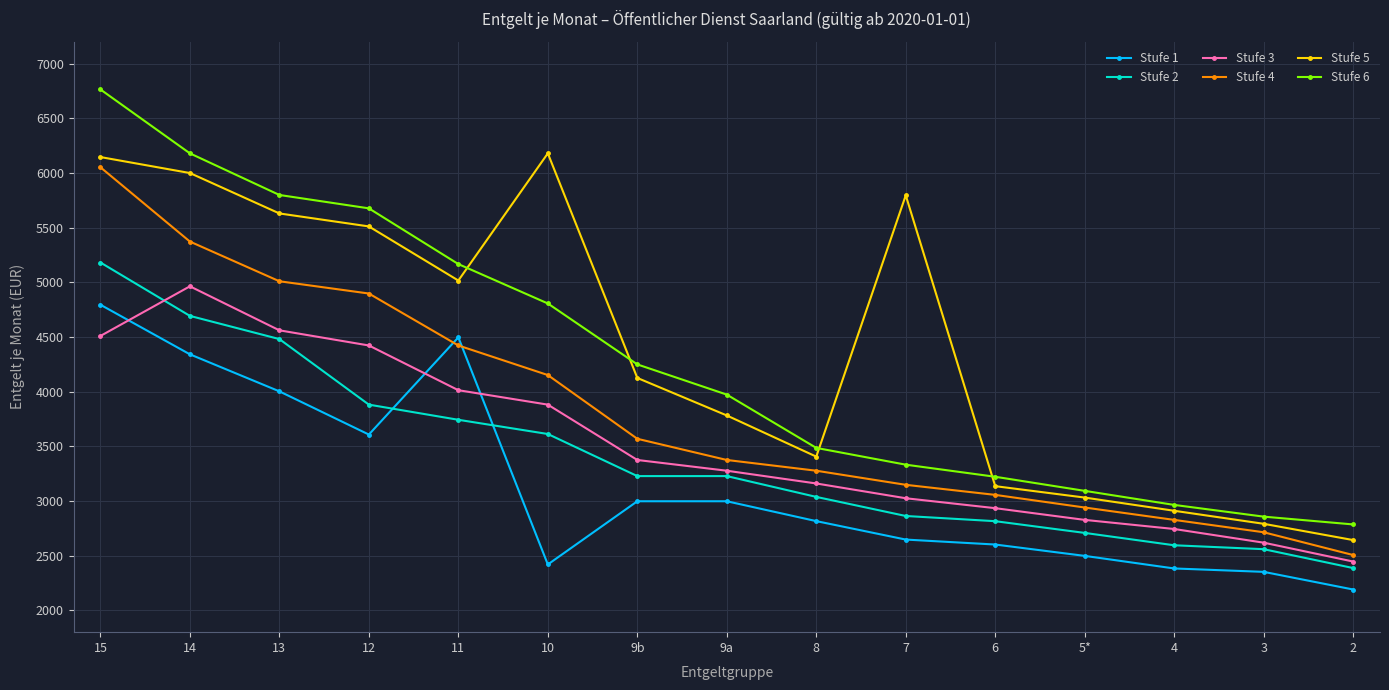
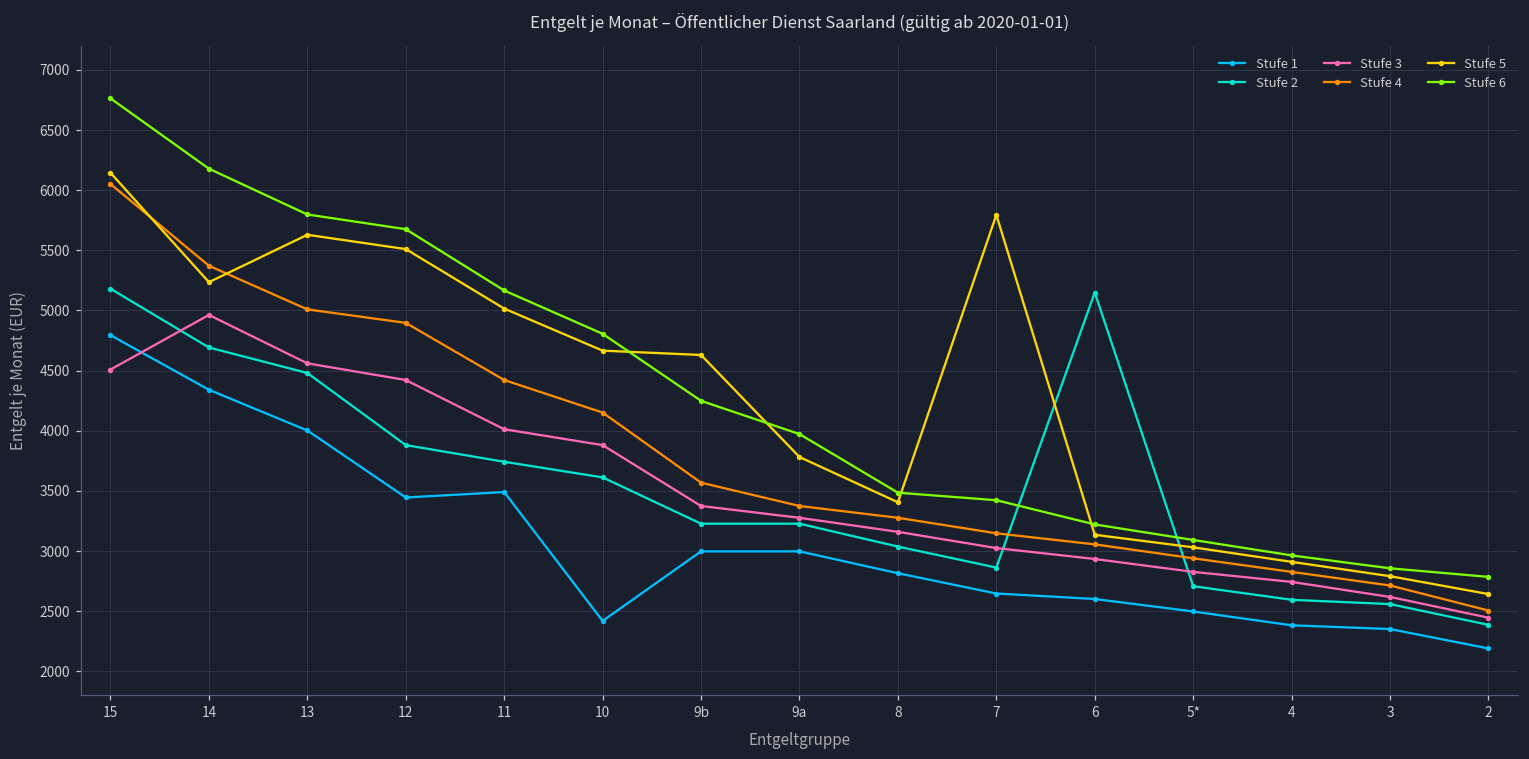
  {
    "Stufe 1": {
      "15": 4790,
      "14": 4340,
      "13": 4000,
-     "12": 3610,
-     "11": 4500,
+     "12": 3450,
+     "11": 3490,
      "10": 2420,
      "9b": 3000,
      "9a": 3000,
      "8": 2820,
      "7": 2650,
      "6": 2600,
      "5*": 2500,
      "4": 2380,
      "3": 2350,
      "2": 2190
    },
    "Stufe 2": {
      "15": 5180,
      "14": 4690,
      "13": 4480,
      "12": 3880,
      "11": 3740,
      "10": 3610,
      "9b": 3230,
      "9a": 3230,
      "8": 3040,
      "7": 2860,
-     "6": 2810,
+     "6": 5150,
      "5*": 2710,
      "4": 2590,
      "3": 2560,
      "2": 2390
    },
    "Stufe 3": {
      "15": 4510,
      "14": 4960,
      "13": 4560,
      "12": 4420,
      "11": 4010,
      "10": 3880,
      "9b": 3370,
      "9a": 3280,
      "8": 3160,
      "7": 3020,
      "6": 2930,
      "5*": 2830,
      "4": 2740,
      "3": 2620,
      "2": 2450
    },
    "Stufe 4": {
      "15": 6050,
      "14": 5370,
      "13": 5010,
      "12": 4900,
      "11": 4420,
      "10": 4150,
      "9b": 3570,
      "9a": 3370,
      "8": 3280,
      "7": 3150,
      "6": 3060,
      "5*": 2940,
      "4": 2830,
      "3": 2710,
      "2": 2510
    },
    "Stufe 5": {
      "15": 6140,
-     "14": 6000,
+     "14": 5240,
      "13": 5630,
      "12": 5510,
      "11": 5020,
-     "10": 6180,
-     "9b": 4120,
+     "10": 4670,
+     "9b": 4630,
      "9a": 3780,
      "8": 3410,
      "7": 5790,
      "6": 3140,
      "5*": 3030,
      "4": 2910,
      "3": 2790,
      "2": 2640
    },
    "Stufe 6": {
      "15": 6760,
      "14": 6180,
      "13": 5800,
      "12": 5680,
      "11": 5170,
      "10": 4810,
      "9b": 4250,
      "9a": 3970,
      "8": 3490,
-     "7": 3330,
+     "7": 3420,
      "6": 3220,
      "5*": 3090,
      "4": 2960,
      "3": 2860,
      "2": 2790
    }
  }
